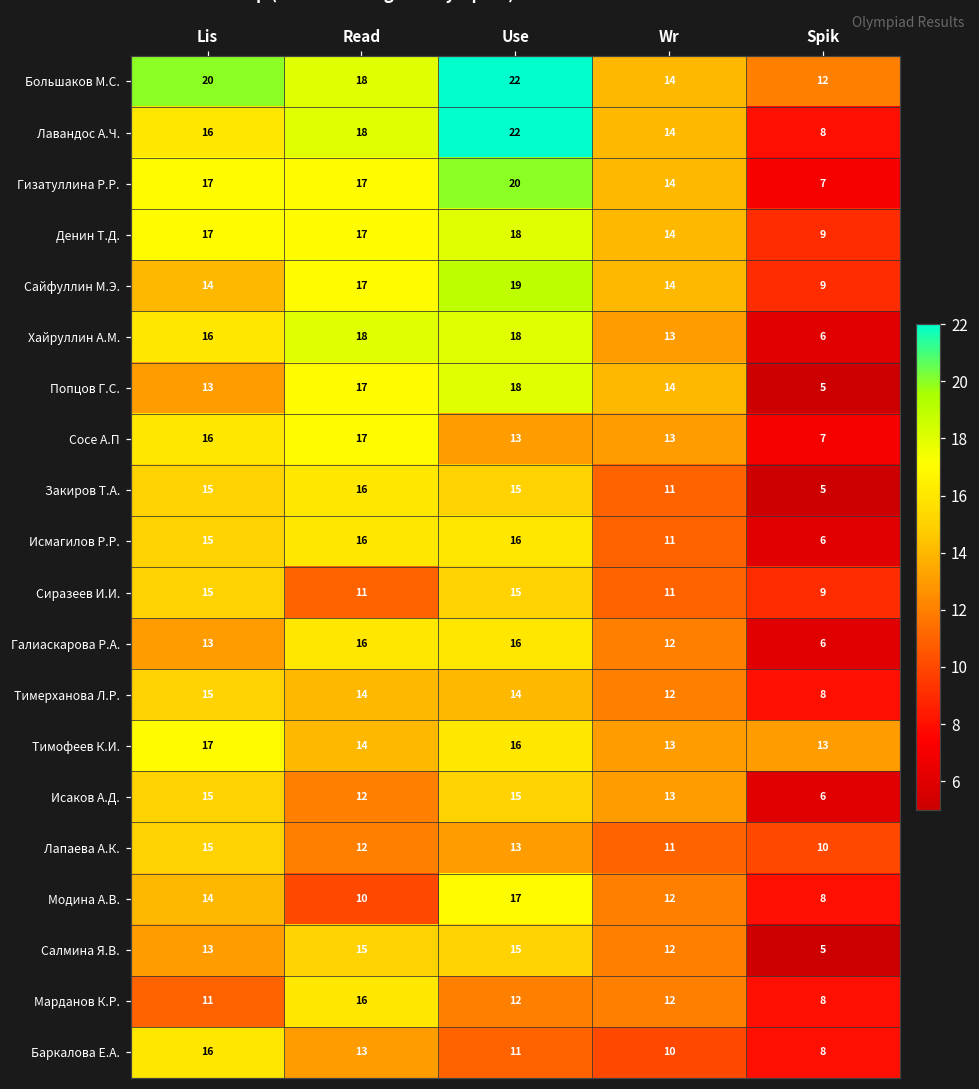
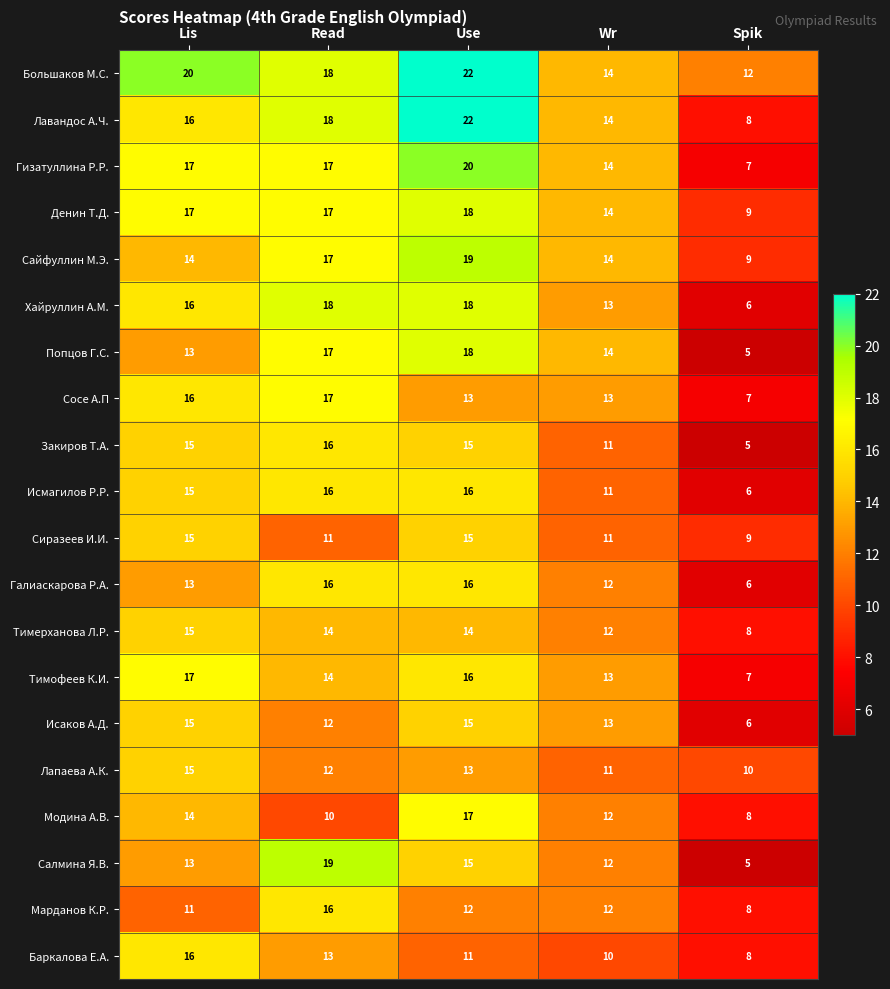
  {
    "Большаков М.С.": {
      "Lis": 20,
      "Read": 18,
      "Use": 22,
      "Wr": 14,
      "Spik": 12
    },
    "Лавандос А.Ч.": {
      "Lis": 16,
      "Read": 18,
      "Use": 22,
      "Wr": 14,
      "Spik": 8
    },
    "Гизатуллина Р.Р.": {
      "Lis": 17,
      "Read": 17,
      "Use": 20,
      "Wr": 14,
      "Spik": 7
    },
    "Денин Т.Д.": {
      "Lis": 17,
      "Read": 17,
      "Use": 18,
      "Wr": 14,
      "Spik": 9
    },
    "Сайфуллин М.Э.": {
      "Lis": 14,
      "Read": 17,
      "Use": 19,
      "Wr": 14,
      "Spik": 9
    },
    "Хайруллин А.М.": {
      "Lis": 16,
      "Read": 18,
      "Use": 18,
      "Wr": 13,
      "Spik": 6
    },
    "Попцов Г.С.": {
      "Lis": 13,
      "Read": 17,
      "Use": 18,
      "Wr": 14,
      "Spik": 5
    },
    "Сосе А.П": {
      "Lis": 16,
      "Read": 17,
      "Use": 13,
      "Wr": 13,
      "Spik": 7
    },
    "Закиров Т.А.": {
      "Lis": 15,
      "Read": 16,
      "Use": 15,
      "Wr": 11,
      "Spik": 5
    },
    "Исмагилов Р.Р.": {
      "Lis": 15,
      "Read": 16,
      "Use": 16,
      "Wr": 11,
      "Spik": 6
    },
    "Сиразеев И.И.": {
      "Lis": 15,
      "Read": 11,
      "Use": 15,
      "Wr": 11,
      "Spik": 9
    },
    "Галиаскарова Р.А.": {
      "Lis": 13,
      "Read": 16,
      "Use": 16,
      "Wr": 12,
      "Spik": 6
    },
    "Тимерханова Л.Р.": {
      "Lis": 15,
      "Read": 14,
      "Use": 14,
      "Wr": 12,
      "Spik": 8
    },
    "Тимофеев К.И.": {
      "Lis": 17,
      "Read": 14,
      "Use": 16,
      "Wr": 13,
-     "Spik": 13
+     "Spik": 7
    },
    "Исаков А.Д.": {
      "Lis": 15,
      "Read": 12,
      "Use": 15,
      "Wr": 13,
      "Spik": 6
    },
    "Лапаева А.К.": {
      "Lis": 15,
      "Read": 12,
      "Use": 13,
      "Wr": 11,
      "Spik": 10
    },
    "Модина А.В.": {
      "Lis": 14,
      "Read": 10,
      "Use": 17,
      "Wr": 12,
      "Spik": 8
    },
    "Салмина Я.В.": {
      "Lis": 13,
-     "Read": 15,
+     "Read": 19,
      "Use": 15,
      "Wr": 12,
      "Spik": 5
    },
    "Марданов К.Р.": {
      "Lis": 11,
      "Read": 16,
      "Use": 12,
      "Wr": 12,
      "Spik": 8
    },
    "Баркалова Е.А.": {
      "Lis": 16,
      "Read": 13,
      "Use": 11,
      "Wr": 10,
      "Spik": 8
    }
  }
